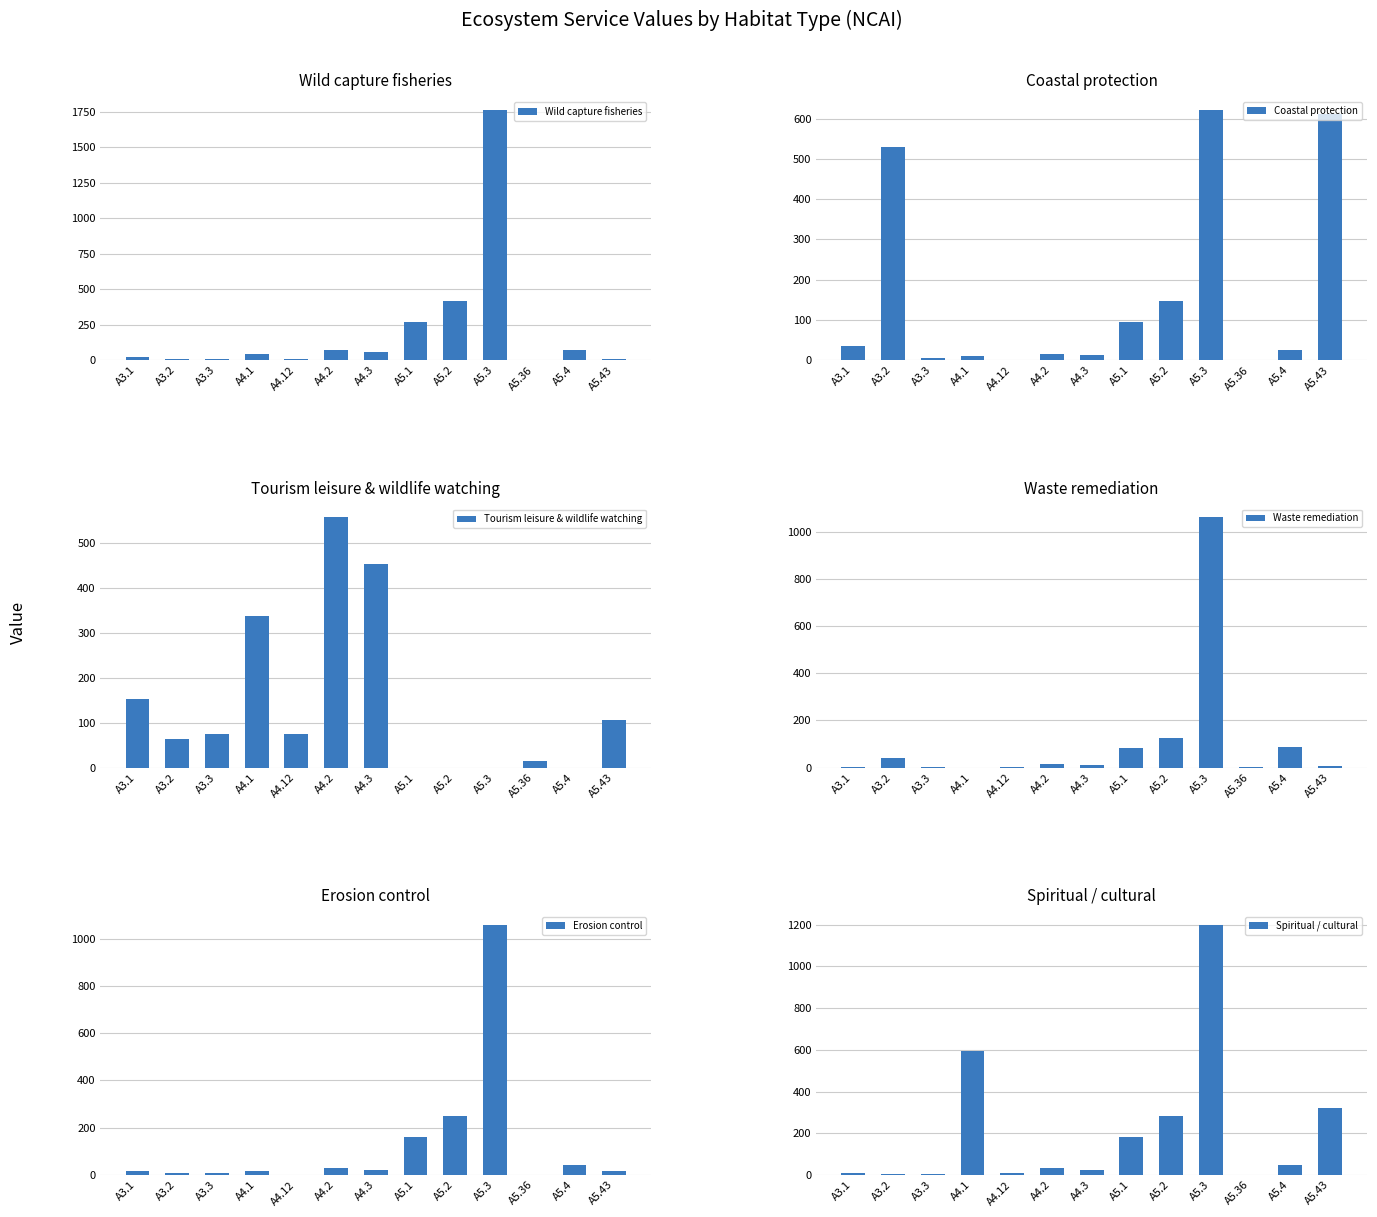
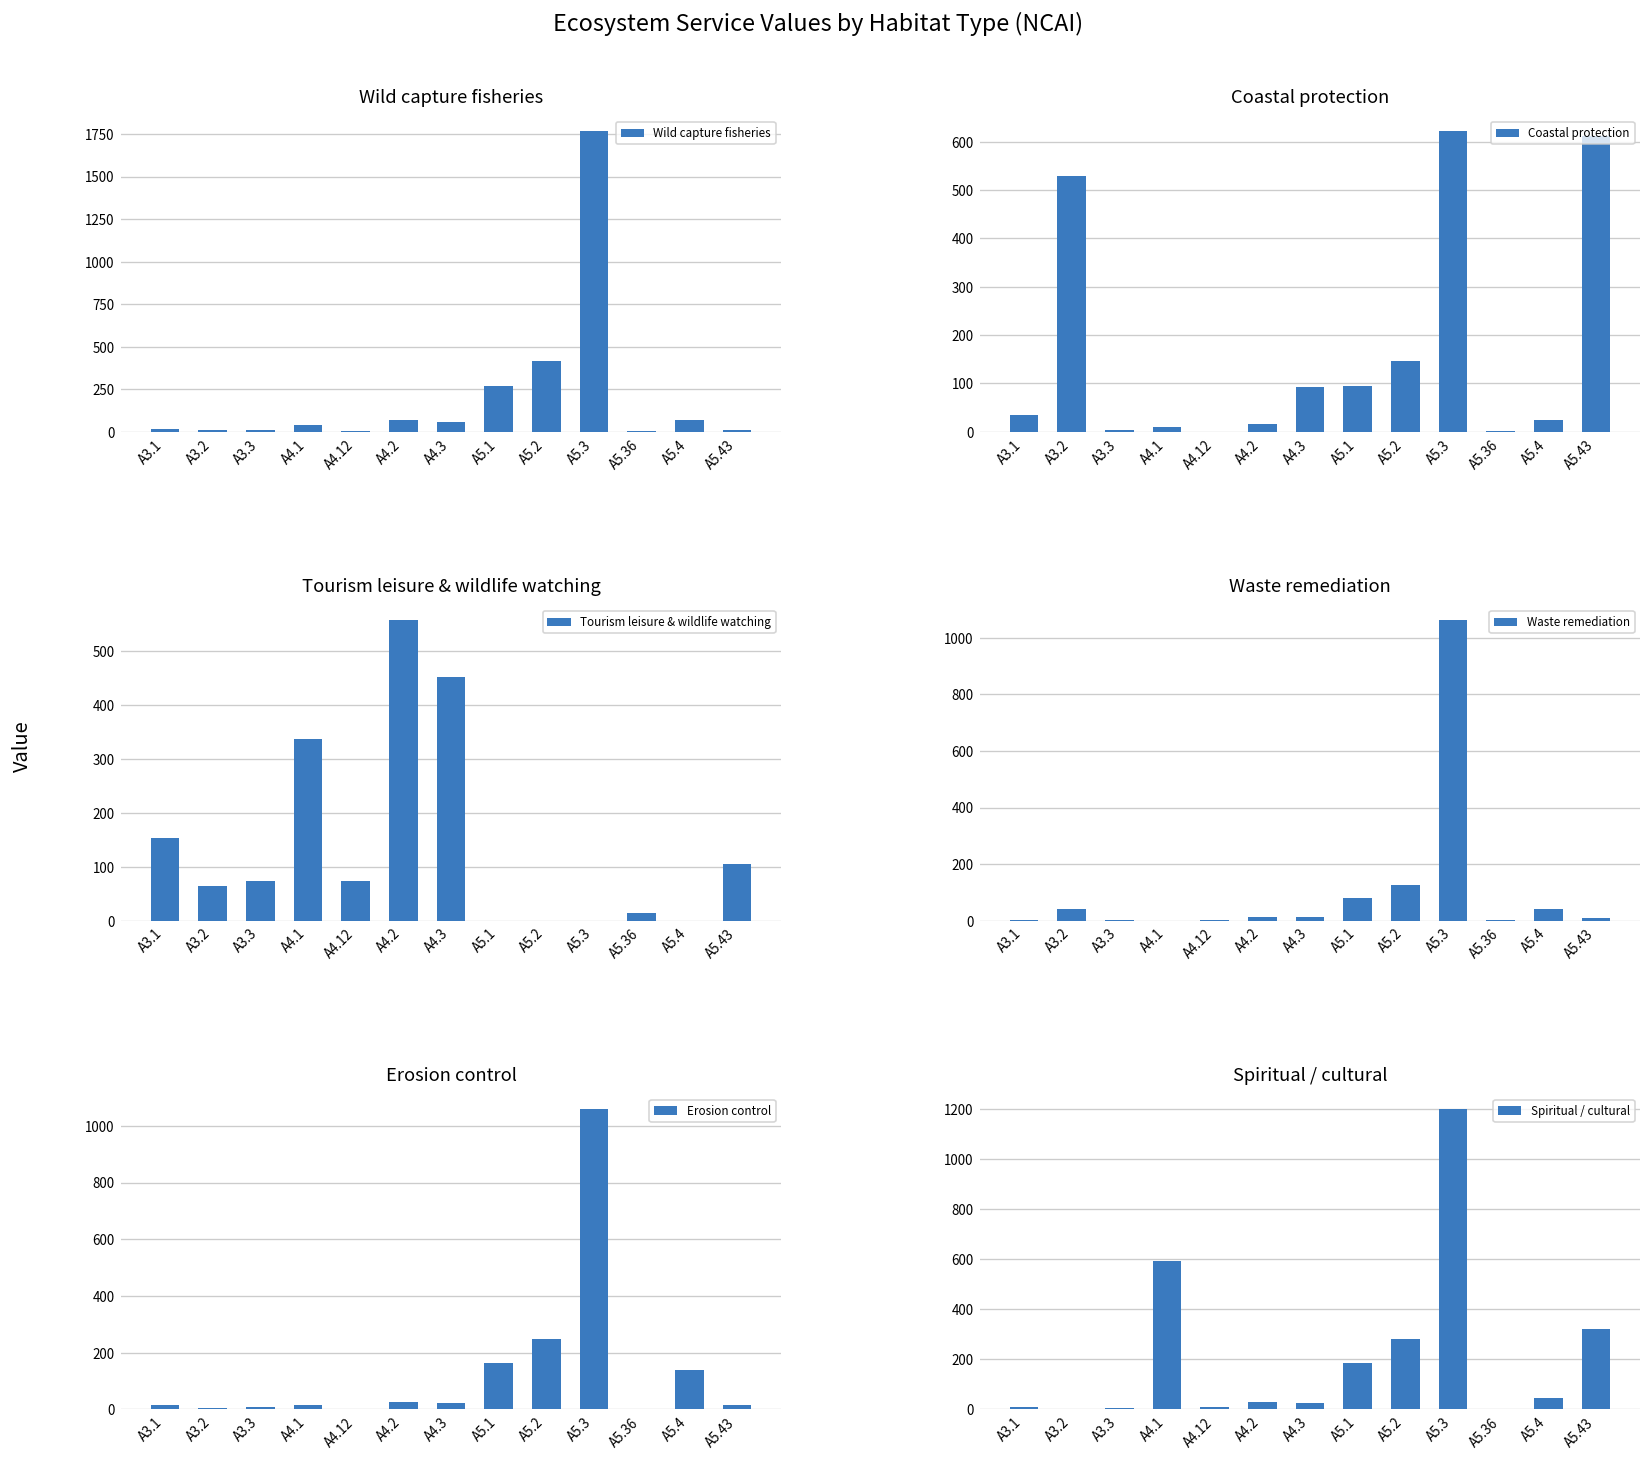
  {
    "Wild capture fisheries": {
      "A3.1": 20,
      "A4.1": 40,
      "A4.2": 70,
      "A4.3": 60,
      "A5.1": 270,
      "A5.2": 420,
      "A5.3": 1770,
      "A5.4": 70
    },
    "Coastal protection": {
      "A3.1": 30,
      "A3.2": 530,
      "A4.1": 10,
      "A4.12": 0,
      "A4.2": 20,
-     "A4.3": 10,
+     "A4.3": 90,
      "A5.1": 100,
      "A5.2": 150,
      "A5.3": 620,
      "A5.4": 20
    },
    "Tourism leisure & wildlife watching": {
      "A3.1": 150,
      "A3.2": 60,
      "A3.3": 70,
      "A4.1": 340,
      "A4.12": 70,
      "A4.2": 560,
      "A4.3": 450,
      "A5.1": 0,
      "A5.2": 0,
      "A5.3": 0,
      "A5.36": 10,
      "A5.4": 0,
      "A5.43": 110
    },
    "Waste remediation": {
      "A3.2": 40,
      "A4.1": 0,
      "A4.2": 10,
      "A4.3": 10,
      "A5.1": 80,
      "A5.2": 130,
      "A5.3": 1060,
-     "A5.4": 90
+     "A5.4": 40
    },
    "Erosion control": {
      "A3.1": 20,
      "A4.1": 20,
      "A4.12": 0,
      "A4.2": 30,
      "A4.3": 20,
      "A5.1": 160,
      "A5.2": 250,
      "A5.3": 1060,
-     "A5.4": 40,
+     "A5.4": 140,
      "A5.43": 20
    },
    "Spiritual / cultural": {
      "A4.1": 590,
      "A4.2": 30,
      "A4.3": 30,
      "A5.1": 180,
      "A5.2": 280,
      "A5.3": 1200,
      "A5.4": 50,
      "A5.43": 320
    }
  }
